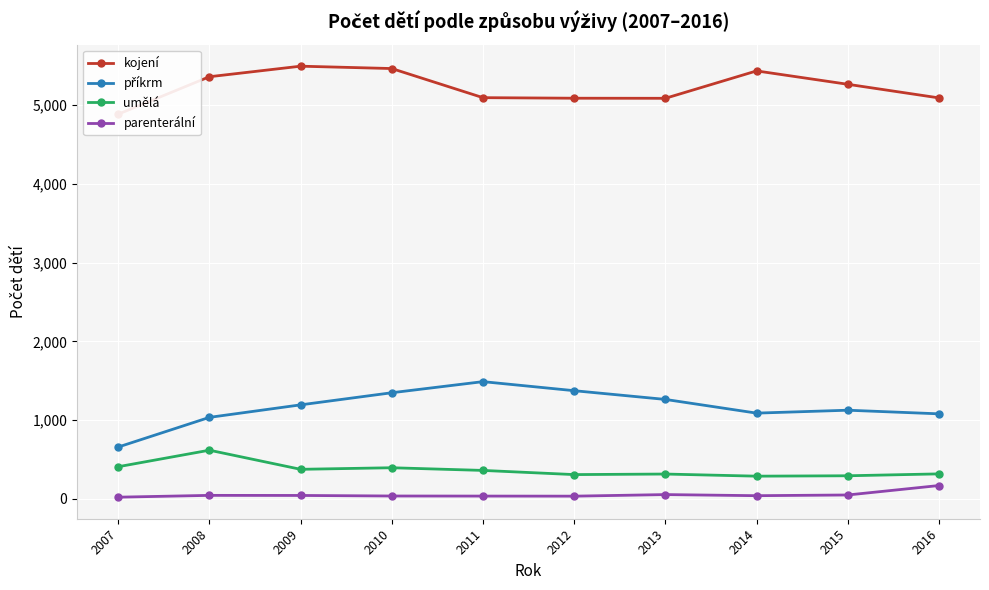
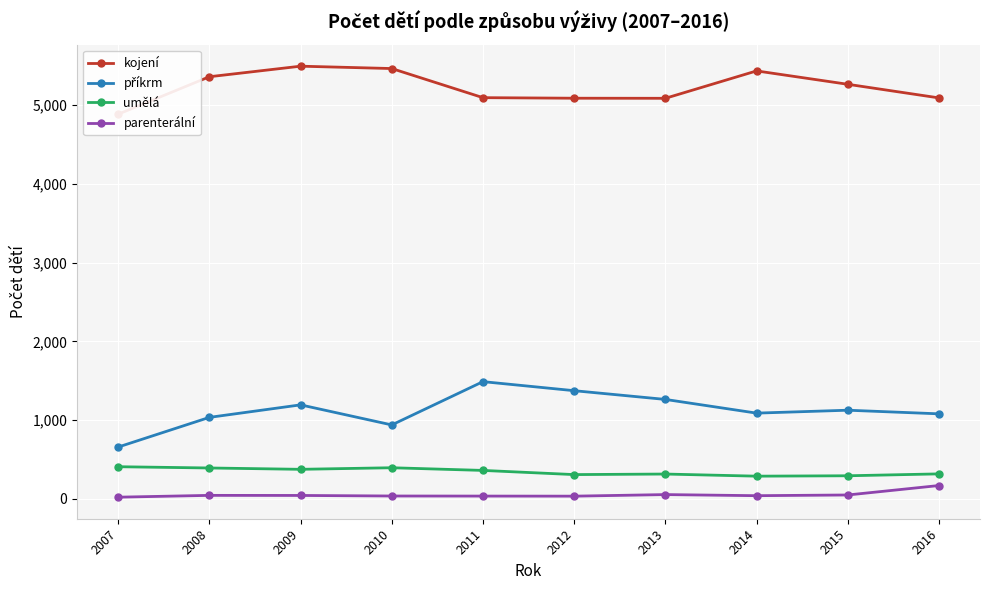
  {
    "kojení": {
      "2008": "5,400",
      "2009": "5,500",
      "2010": "5,500",
      "2011": "5,100",
      "2012": "5,100",
      "2013": "5,100",
      "2014": "5,400",
      "2015": "5,300",
      "2016": "5,100"
    },
    "příkrm": {
      "2007": "700",
      "2008": "1,000",
      "2009": "1,200",
-     "2010": "1,300",
+     "2010": "900",
      "2011": "1,500",
      "2012": "1,400",
      "2013": "1,300",
      "2014": "1,100",
      "2015": "1,100",
      "2016": "1,100"
    },
    "umělá": {
      "2007": "400",
-     "2008": "600",
+     "2008": "400",
      "2009": "400",
      "2010": "400",
      "2011": "400",
      "2012": "300",
      "2013": "300",
      "2014": "300",
      "2015": "300",
      "2016": "300"
    },
    "parenterální": {
      "2007": "0",
      "2008": "0",
      "2009": "0",
      "2010": "0",
      "2011": "0",
      "2012": "0",
      "2013": "100",
      "2014": "0",
      "2015": "0",
      "2016": "200"
    }
  }
